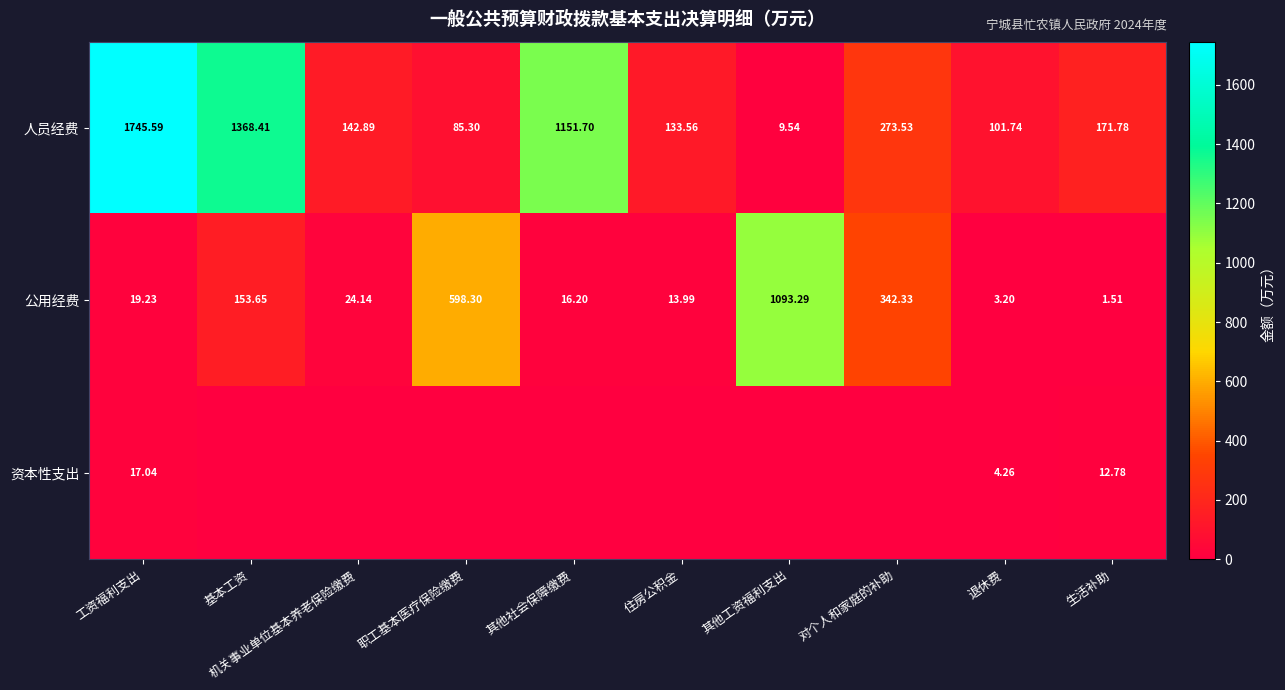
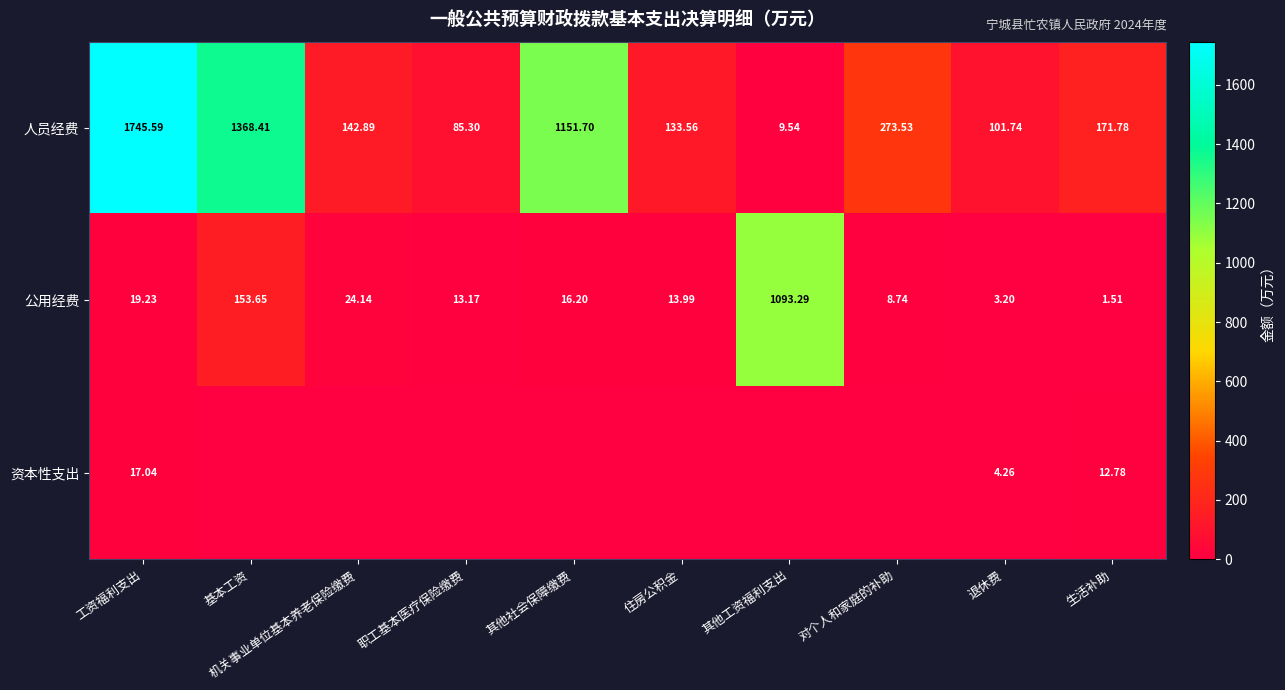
  {
    "人员经费": {
      "工资福利支出": 1745.59,
      "基本工资": 1368.41,
      "机关事业单位基本养老保险缴费": 142.89,
      "职工基本医疗保险缴费": 85.30,
      "其他社会保障缴费": 1151.70,
      "住房公积金": 133.56,
      "其他工资福利支出": 9.54,
      "对个人和家庭的补助": 273.53,
      "退休费": 101.74,
      "生活补助": 171.78
    },
    "公用经费": {
      "工资福利支出": 19.23,
      "基本工资": 153.65,
      "机关事业单位基本养老保险缴费": 24.14,
-     "职工基本医疗保险缴费": 598.30,
+     "职工基本医疗保险缴费": 13.17,
      "其他社会保障缴费": 16.20,
      "住房公积金": 13.99,
      "其他工资福利支出": 1093.29,
-     "对个人和家庭的补助": 342.33,
+     "对个人和家庭的补助": 8.74,
      "退休费": 3.20,
      "生活补助": 1.51
    },
    "资本性支出": {
      "工资福利支出": 17.04,
      "退休费": 4.26,
      "生活补助": 12.78
    }
  }
